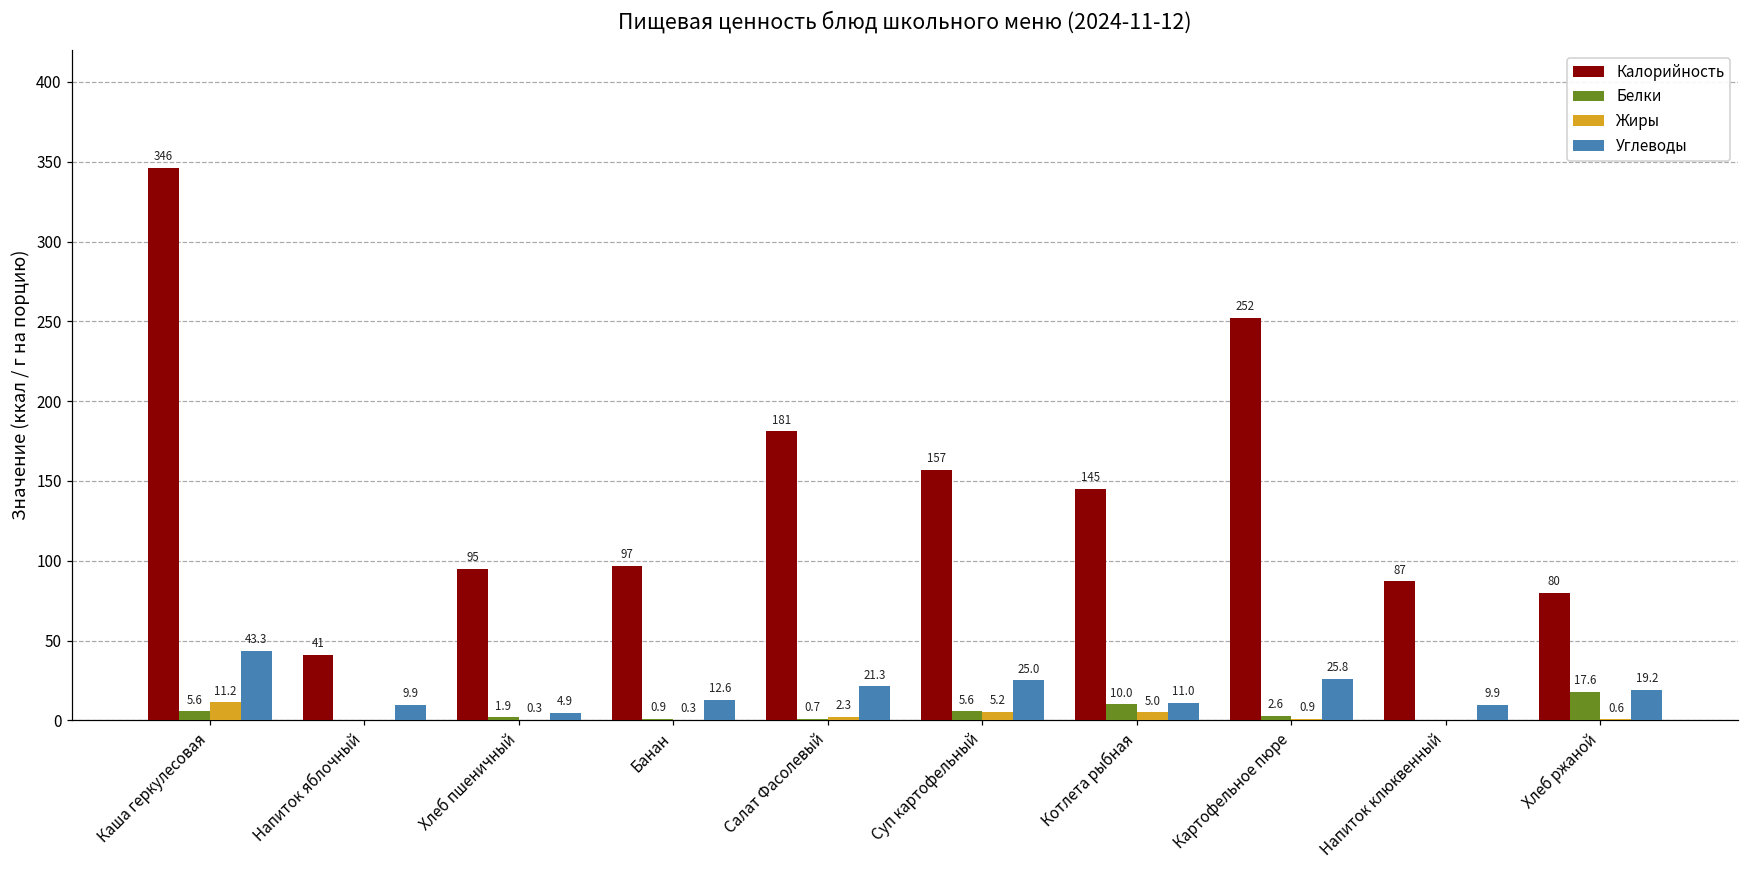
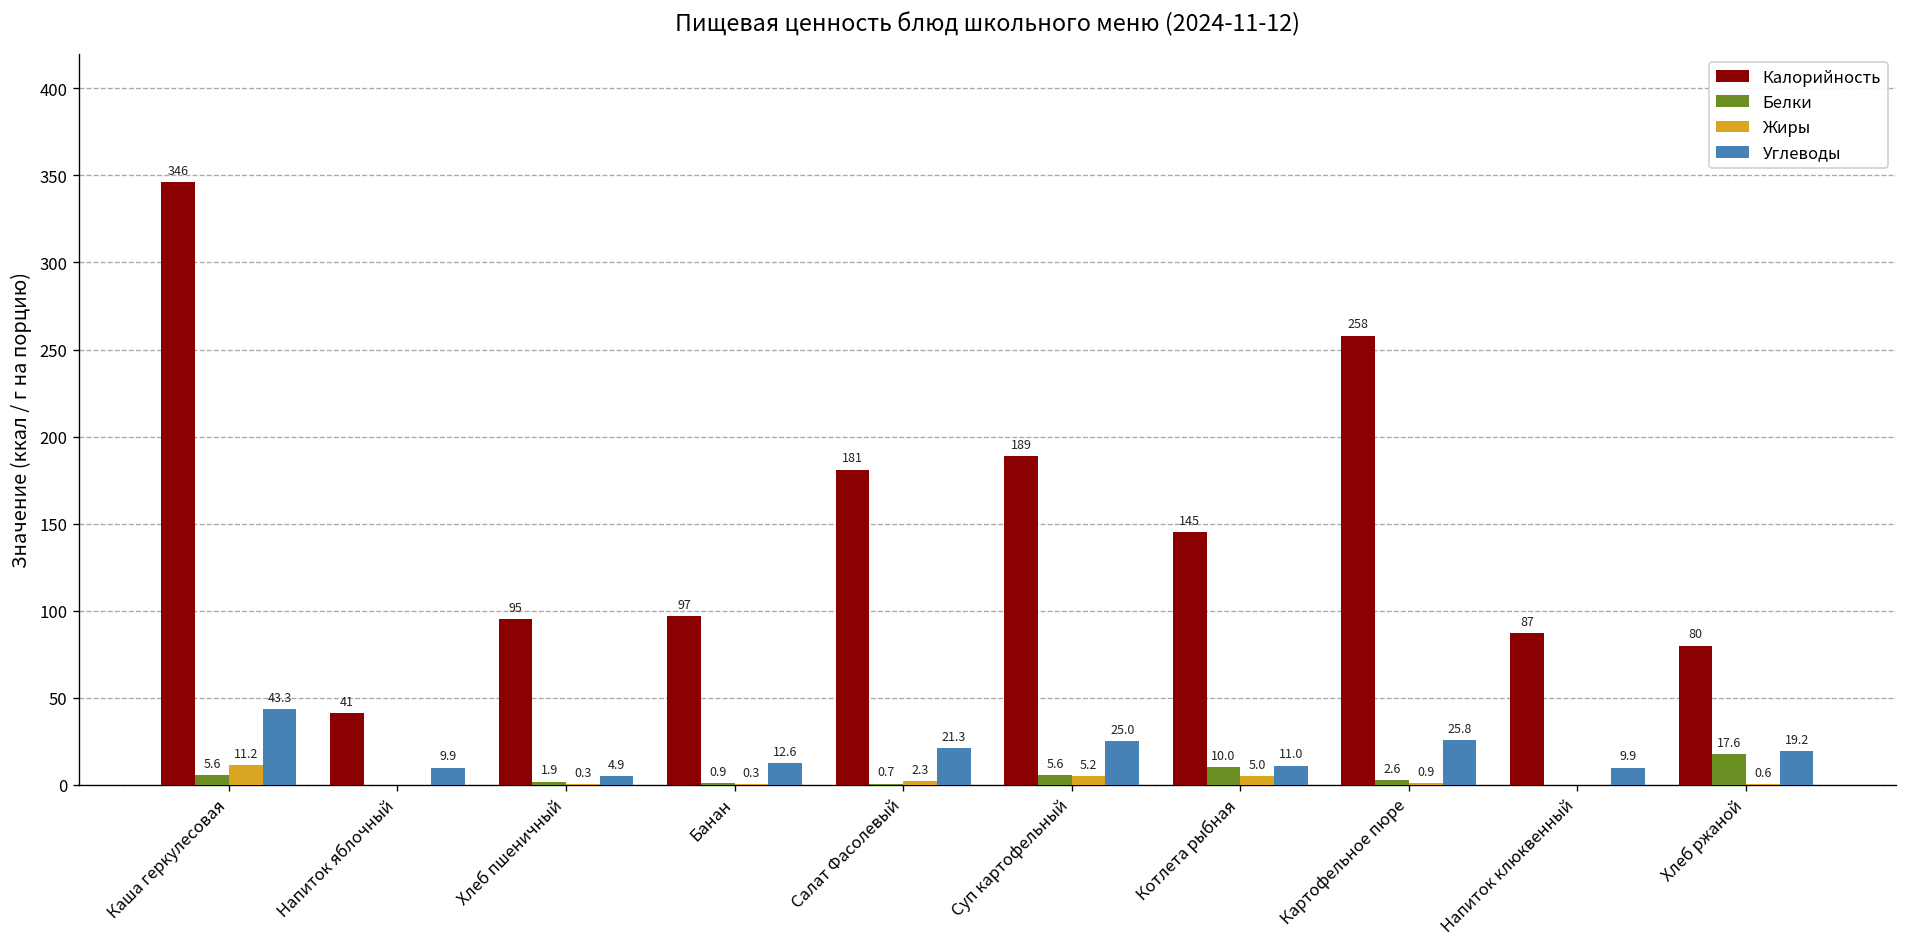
  {
    "Калорийность": {
      "Каша геркулесовая": 346,
      "Напиток яблочный": 41,
      "Хлеб пшеничный": 95,
      "Банан": 97,
      "Салат Фасолевый": 181,
-     "Суп картофельный": 157,
+     "Суп картофельный": 189,
      "Котлета рыбная": 145,
-     "Картофельное пюре": 252,
+     "Картофельное пюре": 258,
      "Напиток клюквенный": 87,
      "Хлеб ржаной": 80
    },
    "Белки": {
      "Каша геркулесовая": 5.6,
      "Хлеб пшеничный": 1.9,
      "Банан": 0.9,
      "Салат Фасолевый": 0.7,
      "Суп картофельный": 5.6,
      "Котлета рыбная": 10.0,
      "Картофельное пюре": 2.6,
      "Хлеб ржаной": 17.6
    },
    "Жиры": {
      "Каша геркулесовая": 11.2,
      "Хлеб пшеничный": 0.3,
      "Банан": 0.3,
      "Салат Фасолевый": 2.3,
      "Суп картофельный": 5.2,
      "Котлета рыбная": 5.0,
      "Картофельное пюре": 0.9,
      "Хлеб ржаной": 0.6
    },
    "Углеводы": {
      "Каша геркулесовая": 43.3,
      "Напиток яблочный": 9.9,
      "Хлеб пшеничный": 4.9,
      "Банан": 12.6,
      "Салат Фасолевый": 21.3,
      "Суп картофельный": 25.0,
      "Котлета рыбная": 11.0,
      "Картофельное пюре": 25.8,
      "Напиток клюквенный": 9.9,
      "Хлеб ржаной": 19.2
    }
  }
